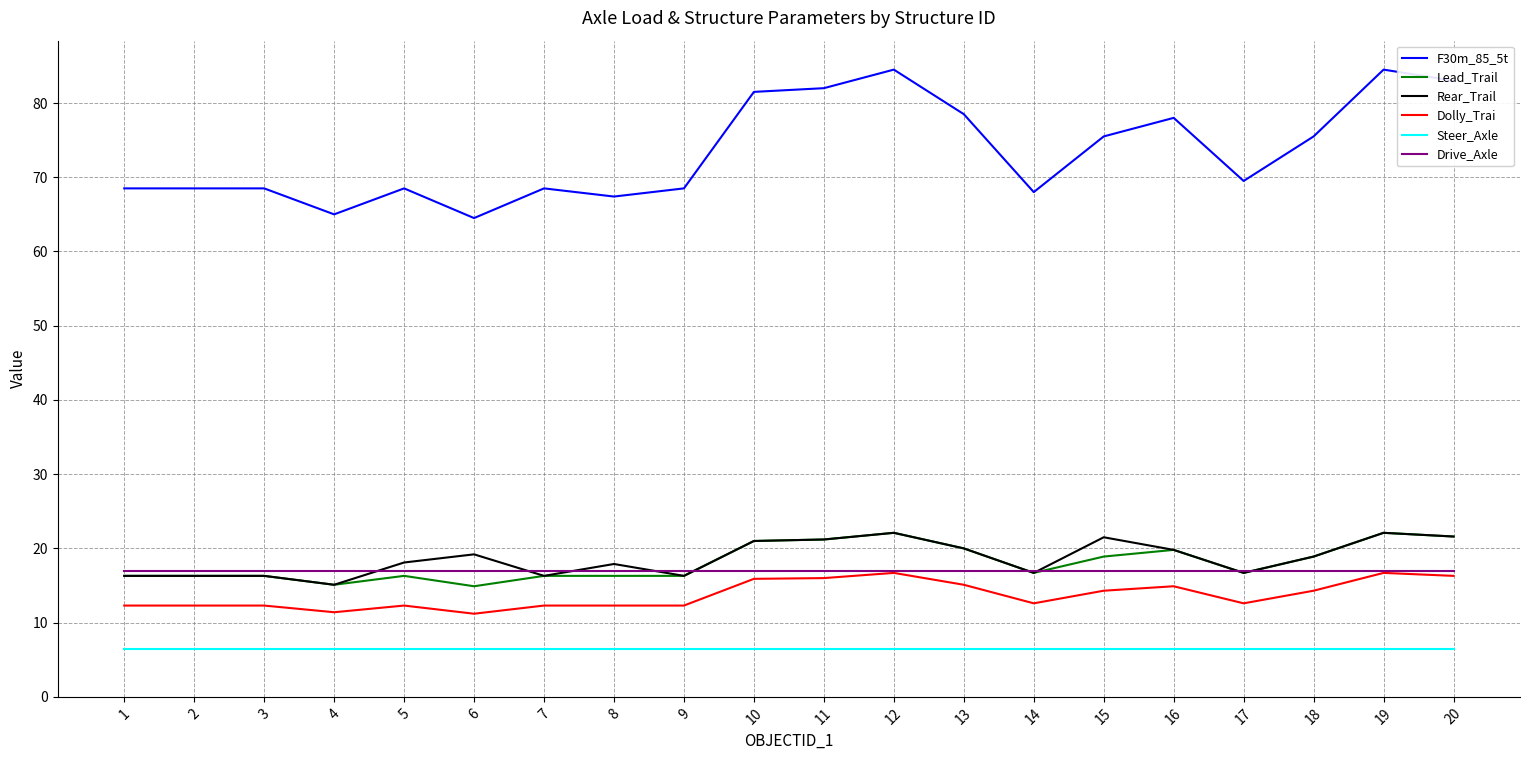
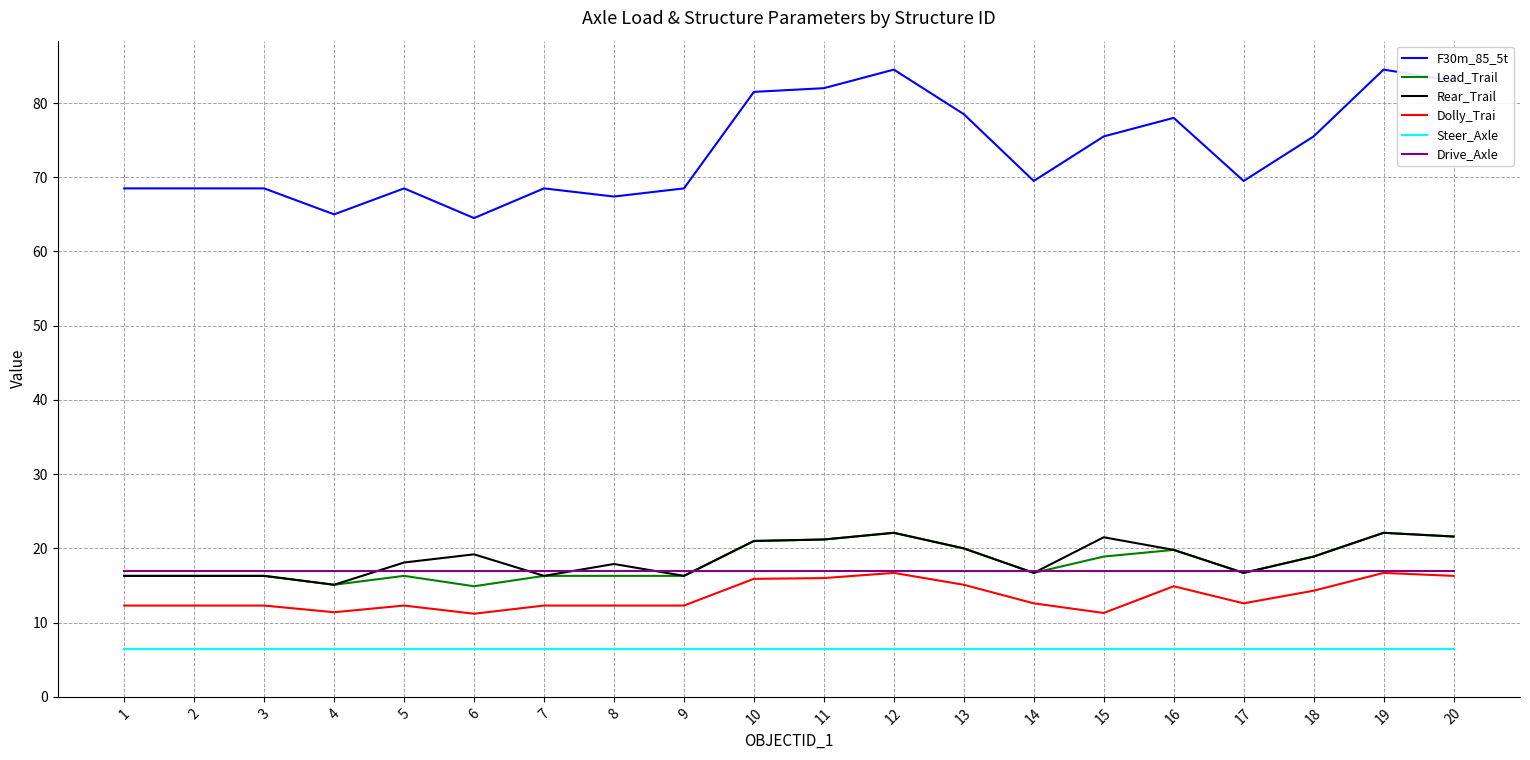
  {
    "F30m_85_5t": {
      "1": 69,
      "2": 69,
      "3": 69,
      "4": 65,
      "5": 69,
      "6": 65,
      "7": 69,
      "8": 67,
      "9": 69,
      "10": 82,
      "11": 82,
      "12": 85,
      "13": 79,
-     "14": 68,
+     "14": 70,
      "15": 76,
      "16": 78,
      "17": 70,
      "18": 76,
      "19": 85
    },
    "Lead_Trail": {
      "5": 16,
      "6": 15,
      "8": 16,
      "15": 19
    },
    "Rear_Trail": {
      "5": 18,
      "6": 19,
      "8": 18,
      "15": 22
    },
    "Dolly_Trai": {
      "1": 12,
      "2": 12,
      "3": 12,
      "4": 11,
      "5": 12,
      "6": 11,
      "7": 12,
      "8": 12,
      "9": 12,
      "10": 16,
      "11": 16,
      "13": 15,
      "14": 13,
-     "15": 14,
+     "15": 11,
      "16": 15,
      "17": 13,
      "18": 14,
      "20": 16
    },
    "Steer_Axle": {
      "1": 7,
      "2": 7,
      "3": 7,
      "4": 7,
      "5": 7,
      "6": 7,
      "7": 7,
      "8": 7,
      "9": 7,
      "10": 7,
      "11": 7,
      "12": 7,
      "13": 7,
      "14": 7,
      "15": 7,
      "16": 7,
      "17": 7,
      "18": 7,
      "19": 7,
      "20": 7
    },
    "Drive_Axle": {
      "1": 17,
      "2": 17,
      "3": 17,
      "4": 17,
      "5": 17,
      "6": 17,
      "7": 17,
      "8": 17,
      "9": 17,
      "10": 17,
      "11": 17,
      "13": 17,
      "15": 17,
      "16": 17,
      "18": 17,
      "20": 17
    }
  }
